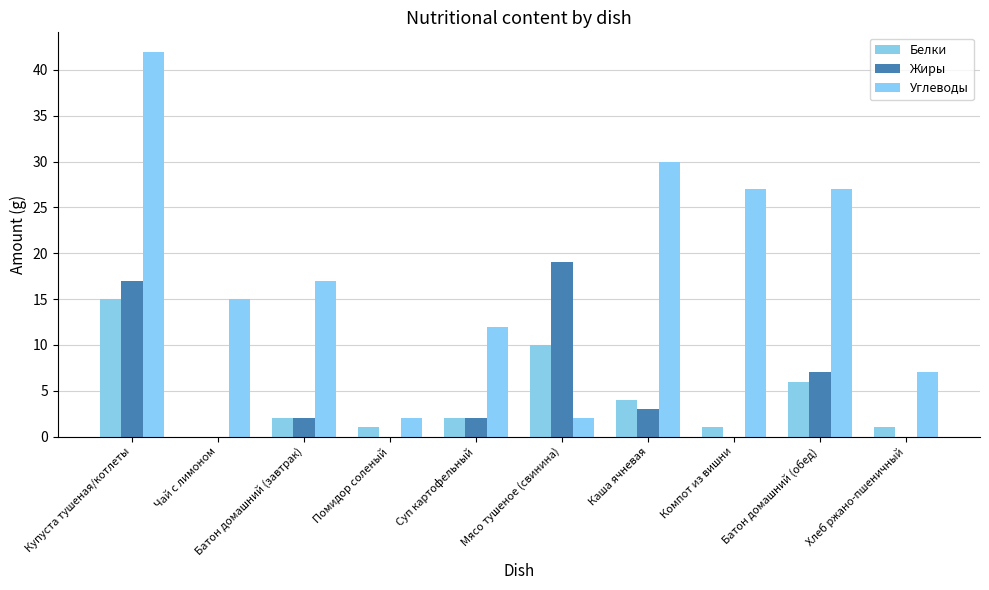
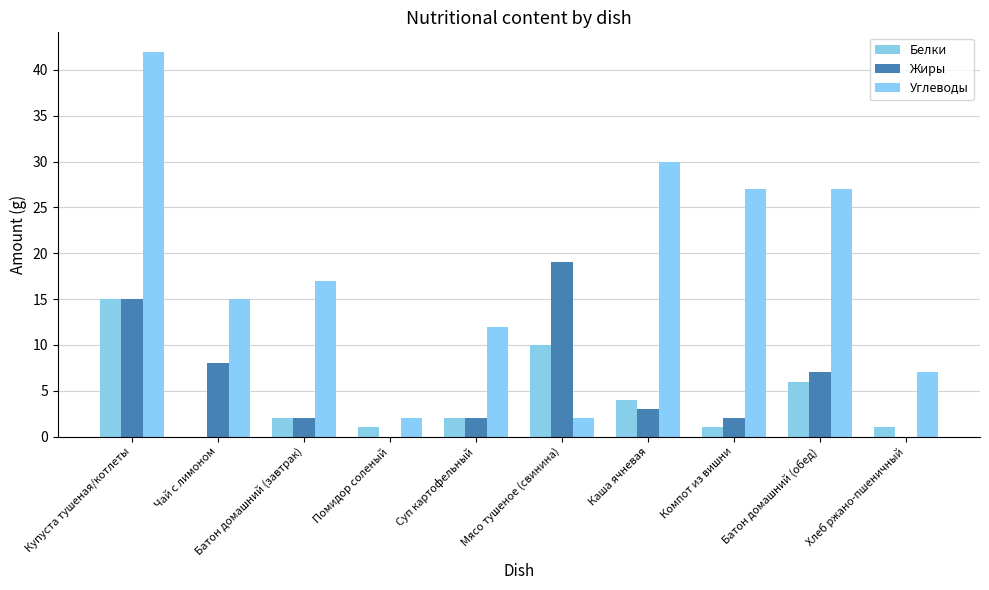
  {
    "Жиры": {
-     "Купуста тушеная/котлеты": 17,
-     "Чай с лимоном": 0,
+     "Купуста тушеная/котлеты": 15,
+     "Чай с лимоном": 8,
      "Батон домашний (завтрак)": 2,
      "Помидор соленый": 0,
      "Суп картофельный": 2,
      "Мясо тушеное (свинина)": 19,
      "Каша ячневая": 3,
-     "Компот из вишни": 0,
+     "Компот из вишни": 2,
      "Батон домашний (обед)": 7,
      "Хлеб ржано-пшеничный": 0
    }
  }
